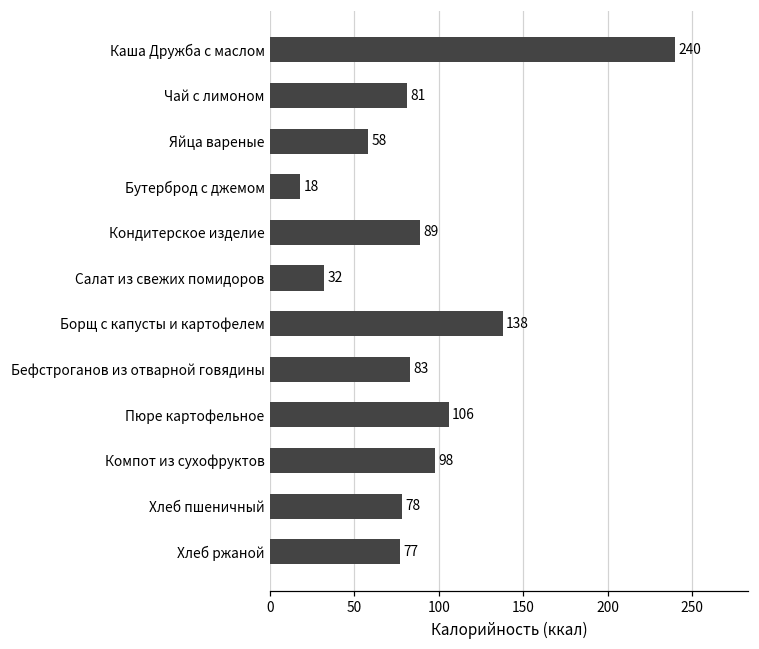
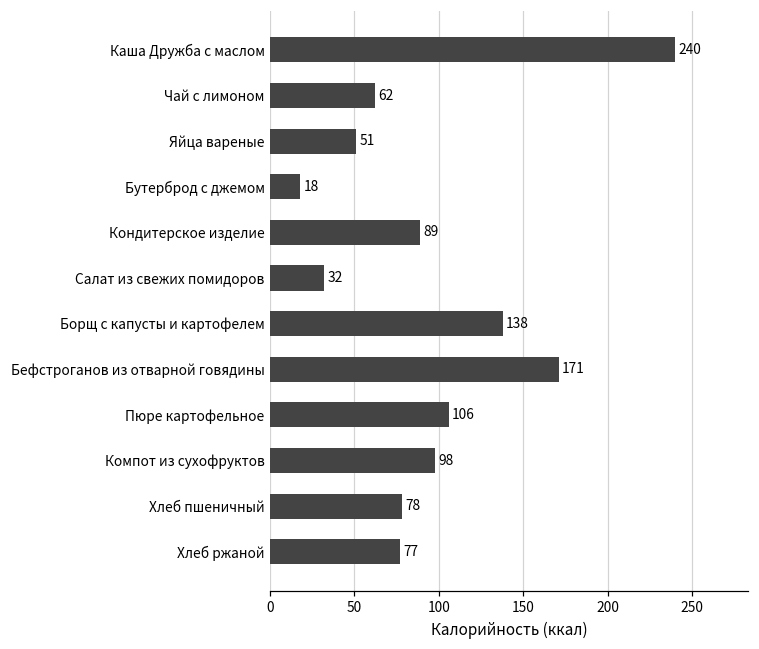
  {
    "Каша Дружба с маслом": 240,
-   "Чай с лимоном": 81,
-   "Яйца вареные": 58,
+   "Чай с лимоном": 62,
+   "Яйца вареные": 51,
    "Бутерброд с джемом": 18,
    "Кондитерское изделие": 89,
    "Салат из свежих помидоров": 32,
    "Борщ с капусты и картофелем": 138,
-   "Бефстроганов из отварной говядины": 83,
+   "Бефстроганов из отварной говядины": 171,
    "Пюре картофельное": 106,
    "Компот из сухофруктов": 98,
    "Хлеб пшеничный": 78,
    "Хлеб ржаной": 77
  }
